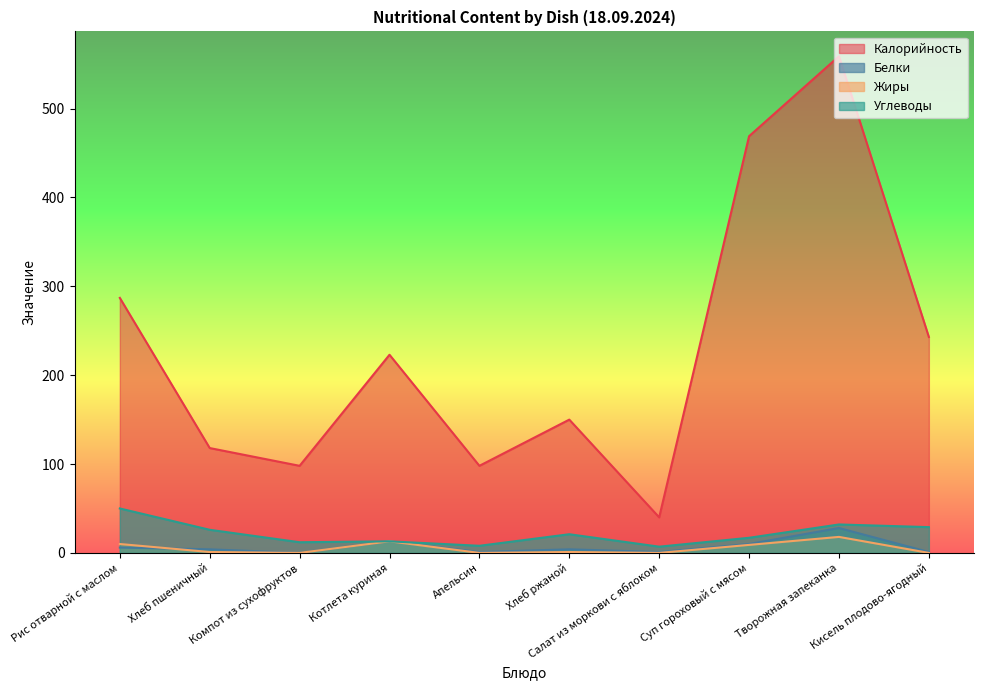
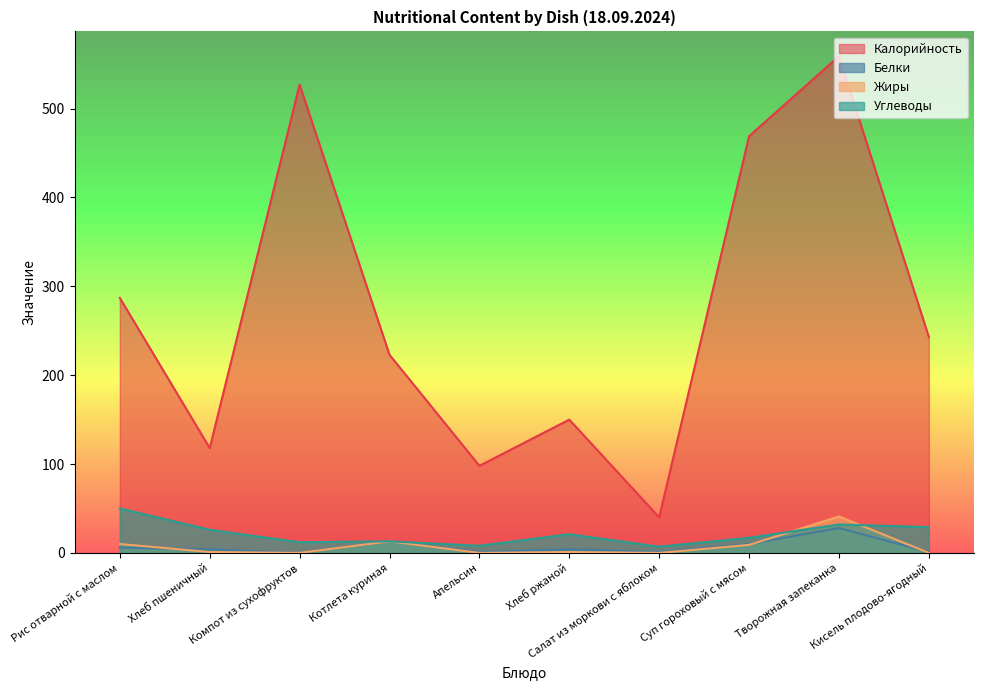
  {
    "Калорийность": {
      "Рис отварной с маслом": 290,
      "Хлеб пшеничный": 120,
-     "Компот из сухофруктов": 100,
+     "Компот из сухофруктов": 530,
      "Котлета куриная": 220,
      "Апельсин": 100,
      "Хлеб ржаной": 150,
      "Салат из моркови с яблоком": 40,
      "Суп гороховый с мясом": 470,
      "Кисель плодово-ягодный": 240
    },
    "Жиры": {
      "Рис отварной с маслом": 10,
      "Хлеб пшеничный": 0,
      "Хлеб ржаной": 0,
-     "Творожная запеканка": 20
+     "Творожная запеканка": 40
    }
  }
